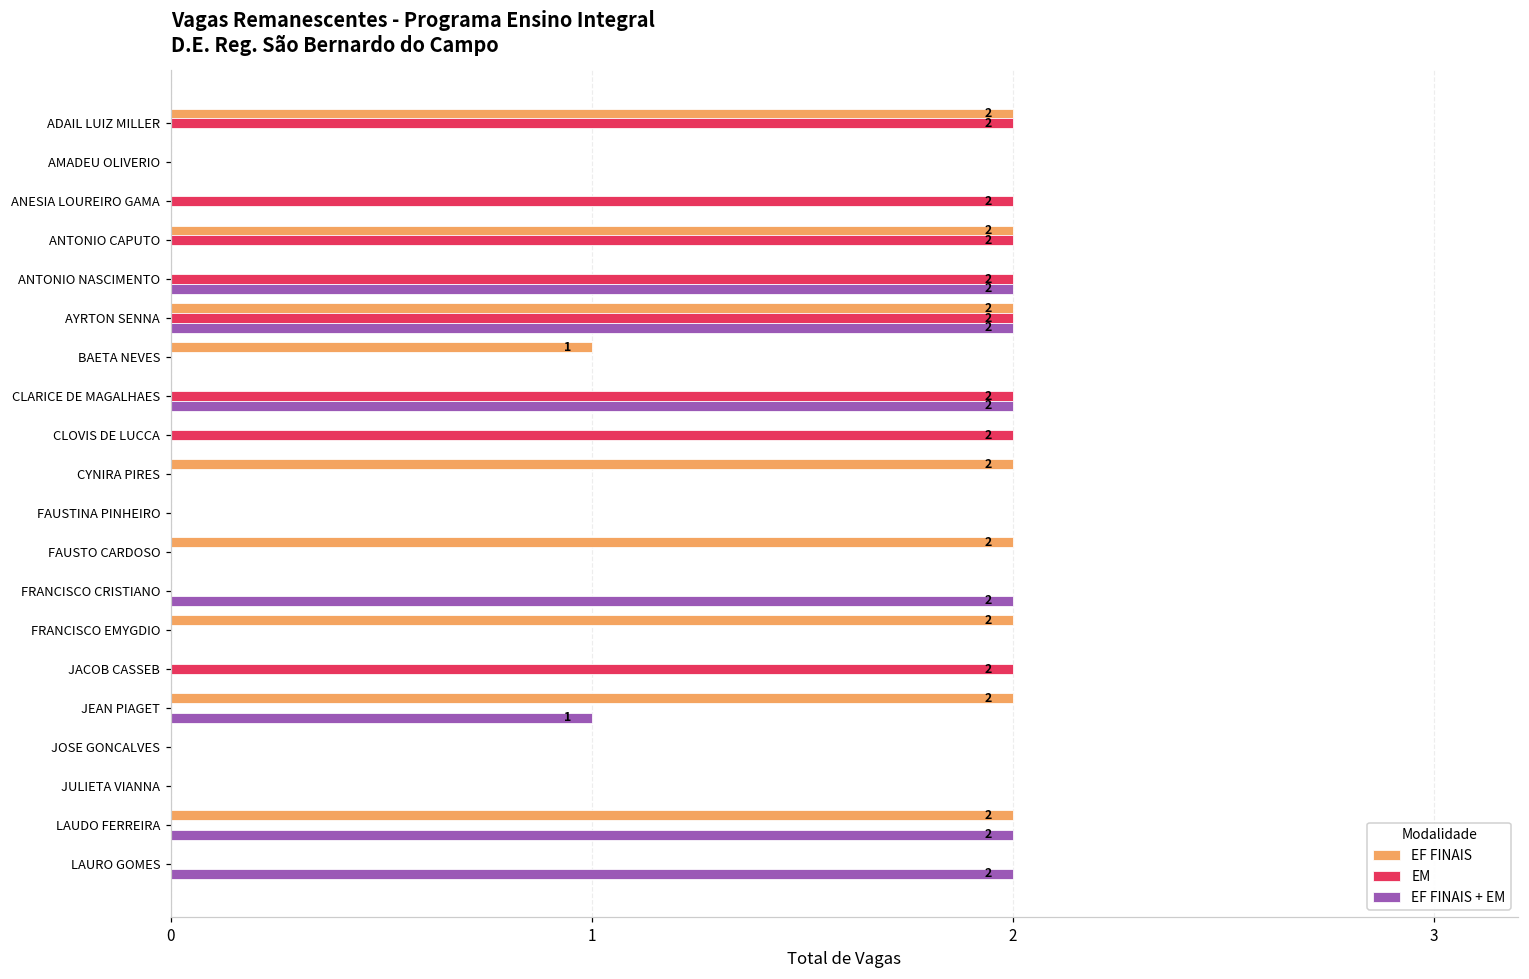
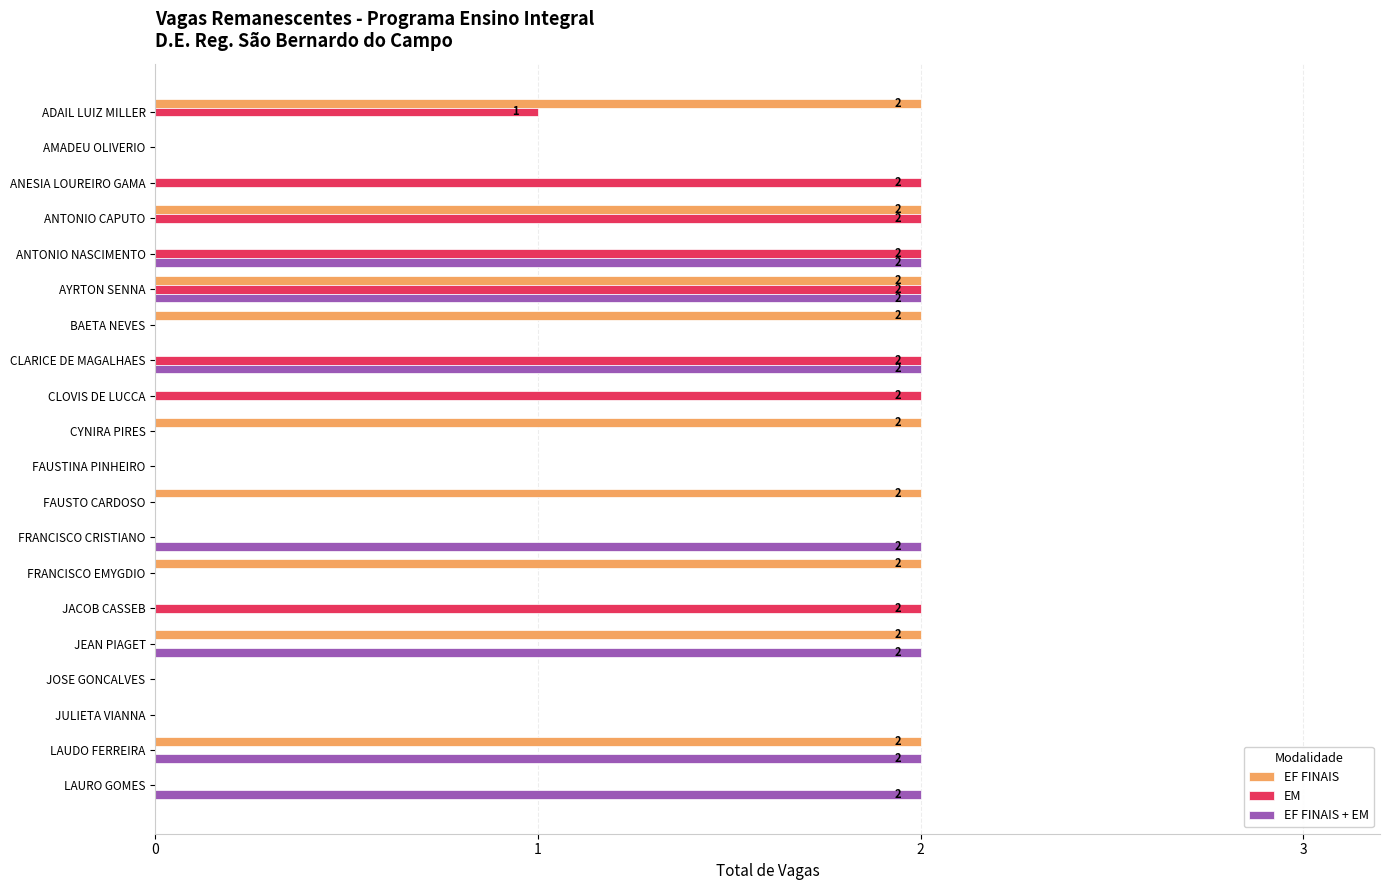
  {
    "EF FINAIS": {
      "ADAIL LUIZ MILLER": 2,
-     "BAETA NEVES": 1,
+     "BAETA NEVES": 2,
      "CYNIRA PIRES": 2,
      "FAUSTO CARDOSO": 2,
      "FRANCISCO EMYGDIO": 2,
      "JEAN PIAGET": 2,
      "LAUDO FERREIRA": 2
    },
    "EM": {
-     "ADAIL LUIZ MILLER": 2,
+     "ADAIL LUIZ MILLER": 1,
      "ANESIA LOUREIRO GAMA": 2,
      "CLOVIS DE LUCCA": 2,
      "JACOB CASSEB": 2
    },
    "EF FINAIS + EM": {
      "FRANCISCO CRISTIANO": 2,
-     "JEAN PIAGET": 1,
+     "JEAN PIAGET": 2,
      "LAUDO FERREIRA": 2,
      "LAURO GOMES": 2
    }
  }
